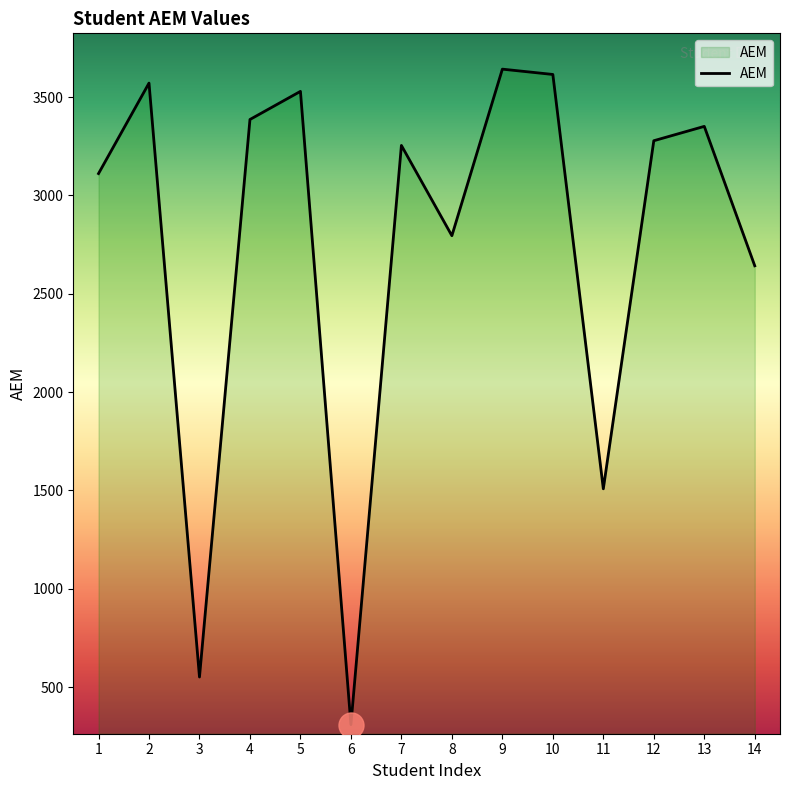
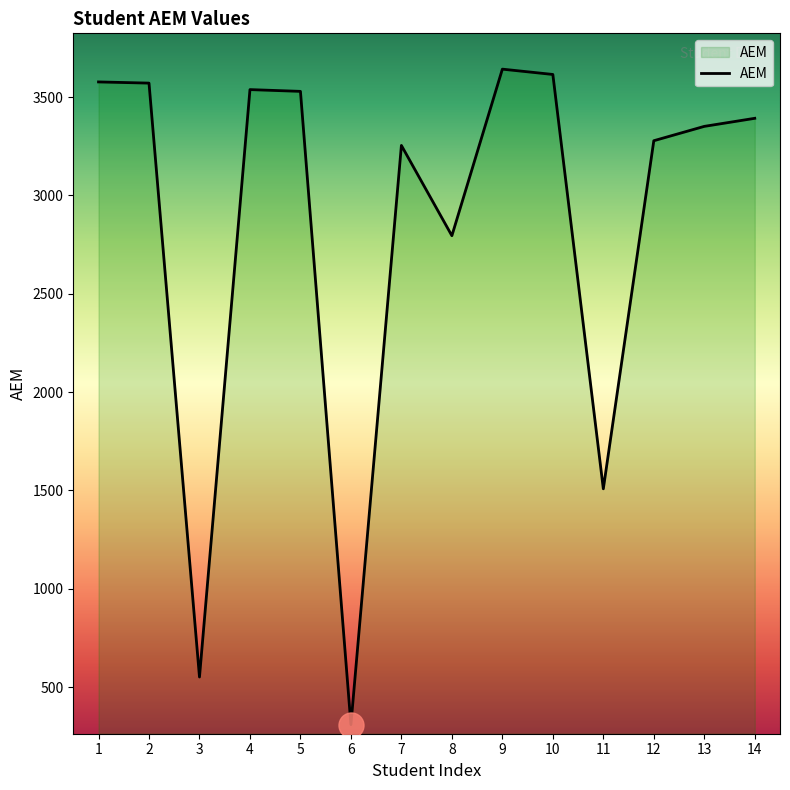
  {
    "AEM": {
-     "1": 3110,
+     "1": 3580,
      "2": 3570,
      "3": 550,
-     "4": 3390,
+     "4": 3540,
      "5": 3530,
      "7": 3250,
      "8": 2800,
      "9": 3640,
      "10": 3620,
      "11": 1510,
      "12": 3280,
      "13": 3350,
-     "14": 2640
+     "14": 3390
    }
  }
